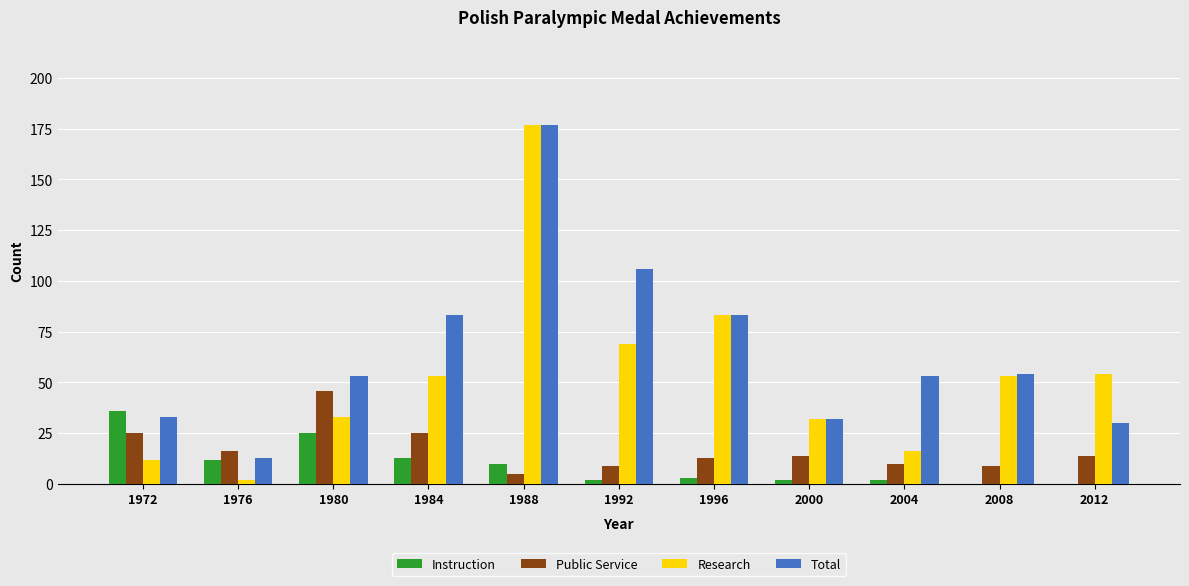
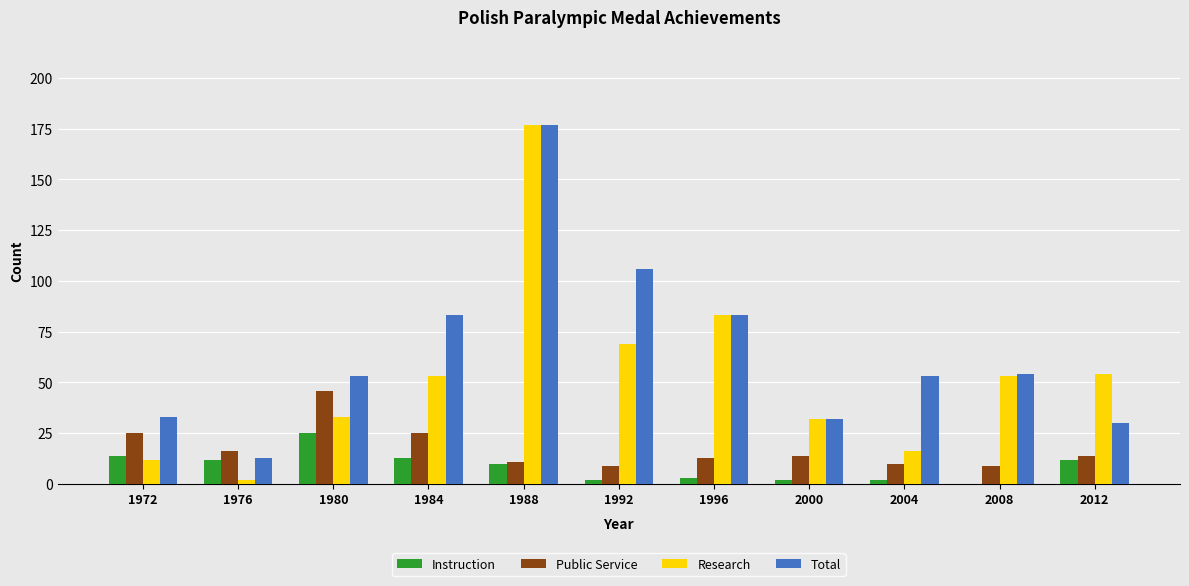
  {
    "Instruction": {
-     "1972": 36,
+     "1972": 14,
      "1976": 12,
      "1980": 25,
      "1984": 13,
      "1988": 10,
      "1992": 2,
      "1996": 3,
      "2000": 2,
      "2004": 2,
      "2008": 0,
-     "2012": 0
+     "2012": 12
    },
    "Public Service": {
      "1972": 25,
      "1976": 16,
      "1980": 46,
      "1984": 25,
-     "1988": 5,
+     "1988": 11,
      "1992": 9,
      "1996": 13,
      "2000": 14,
      "2004": 10,
      "2008": 9,
      "2012": 14
    },
    "Research": {
      "1972": 12,
      "1976": 2,
      "1980": 33,
      "1984": 53,
      "1988": 177,
      "1992": 69,
      "1996": 83,
      "2000": 32,
      "2004": 16,
      "2008": 53,
      "2012": 54
    },
    "Total": {
      "1972": 33,
      "1976": 13,
      "1980": 53,
      "1984": 83,
      "1988": 177,
      "1992": 106,
      "1996": 83,
      "2000": 32,
      "2004": 53,
      "2008": 54,
      "2012": 30
    }
  }
